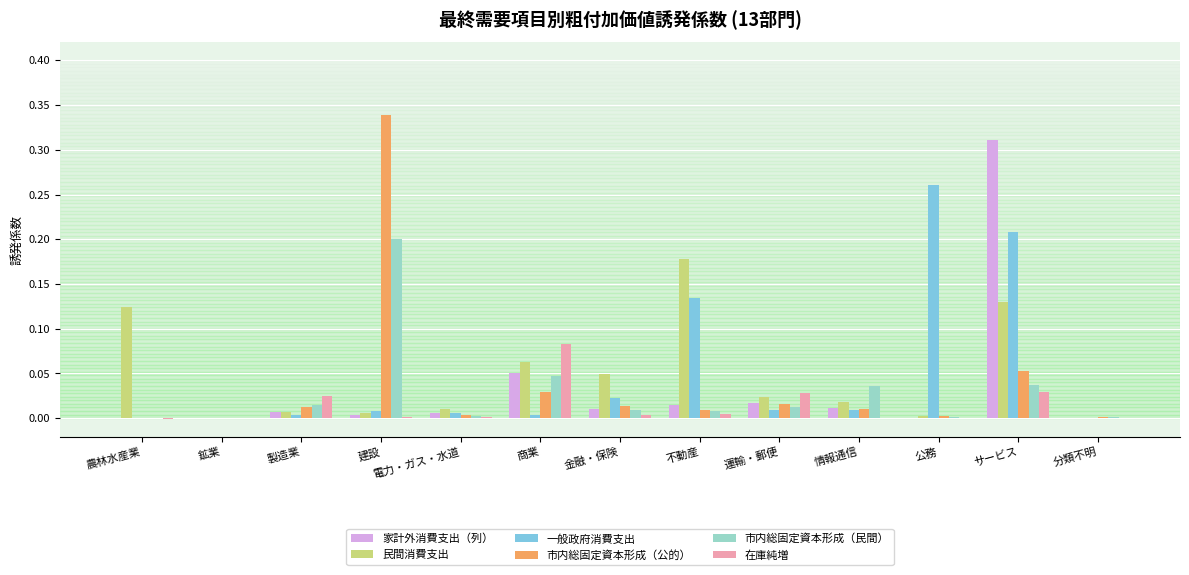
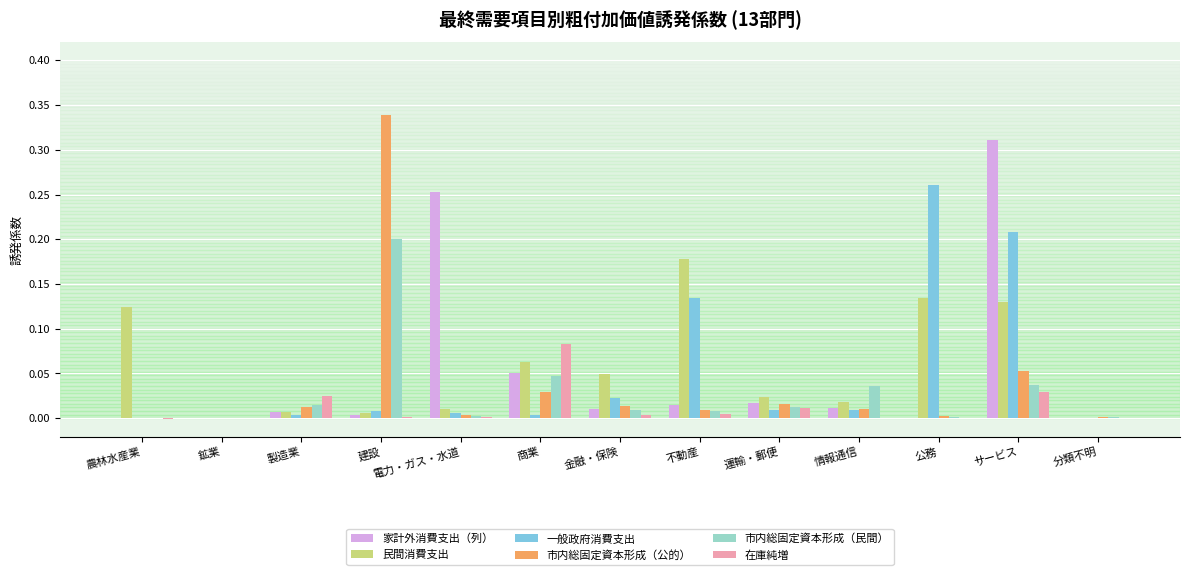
  {
    "家計外消費支出（列）": {
      "製造業": 0.01,
      "建設": 0.00,
-     "電力・ガス・水道": 0.01,
+     "電力・ガス・水道": 0.25,
      "商業": 0.05,
      "金融・保険": 0.01,
      "不動産": 0.01,
      "運輸・郵便": 0.02,
      "情報通信": 0.01,
      "サービス": 0.31
    },
    "民間消費支出": {
      "農林水産業": 0.12,
      "製造業": 0.01,
      "建設": 0.01,
      "電力・ガス・水道": 0.01,
      "商業": 0.06,
      "金融・保険": 0.05,
      "不動産": 0.18,
      "運輸・郵便": 0.02,
      "情報通信": 0.02,
-     "公務": 0.00,
+     "公務": 0.13,
      "サービス": 0.13
    },
    "市内総固定資本形成（公的）": {
      "製造業": 0.01,
      "建設": 0.34,
      "電力・ガス・水道": 0.00,
      "商業": 0.03,
      "金融・保険": 0.01,
      "不動産": 0.01,
      "運輸・郵便": 0.02,
      "情報通信": 0.01,
      "サービス": 0.05
    },
    "在庫純増": {
      "製造業": 0.02,
      "商業": 0.08,
      "金融・保険": 0.00,
      "不動産": 0.00,
-     "運輸・郵便": 0.03,
+     "運輸・郵便": 0.01,
      "サービス": 0.03
    }
  }
